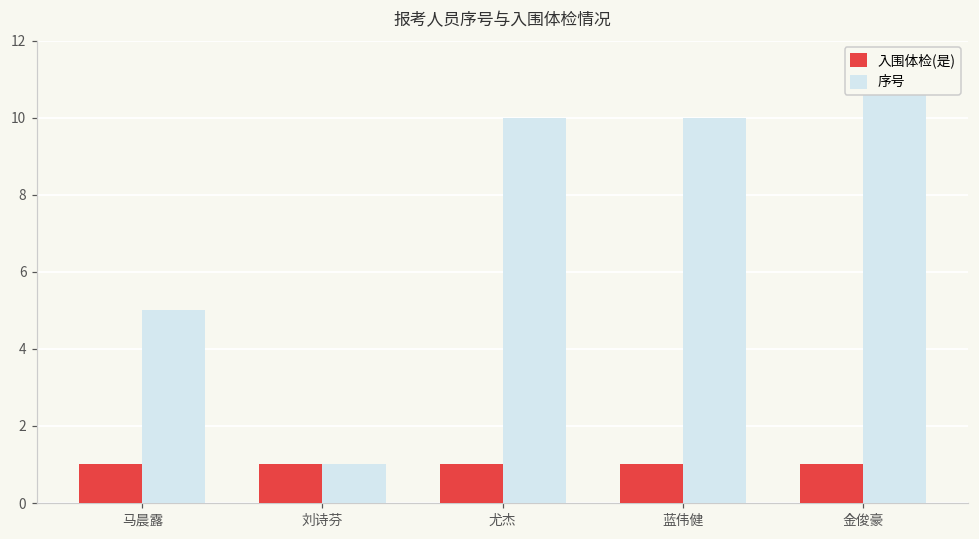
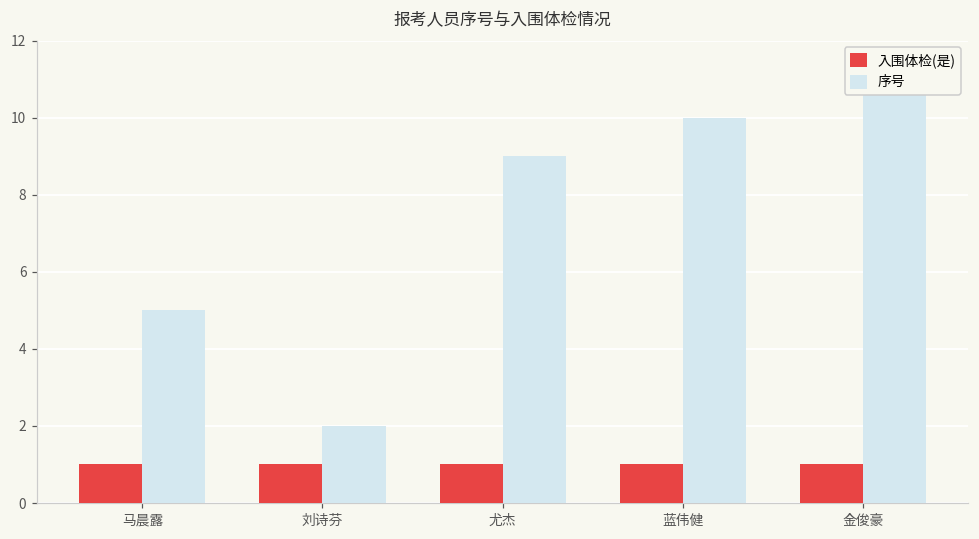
  {
    "入围体检(是)": {
      "马晨露": 1,
      "刘诗芬": 1,
      "尤杰": 1,
      "蓝伟健": 1,
      "金俊豪": 1
    },
    "序号": {
      "马晨露": 5,
-     "刘诗芬": 1,
-     "尤杰": 10,
+     "刘诗芬": 2,
+     "尤杰": 9,
      "蓝伟健": 10
    }
  }
